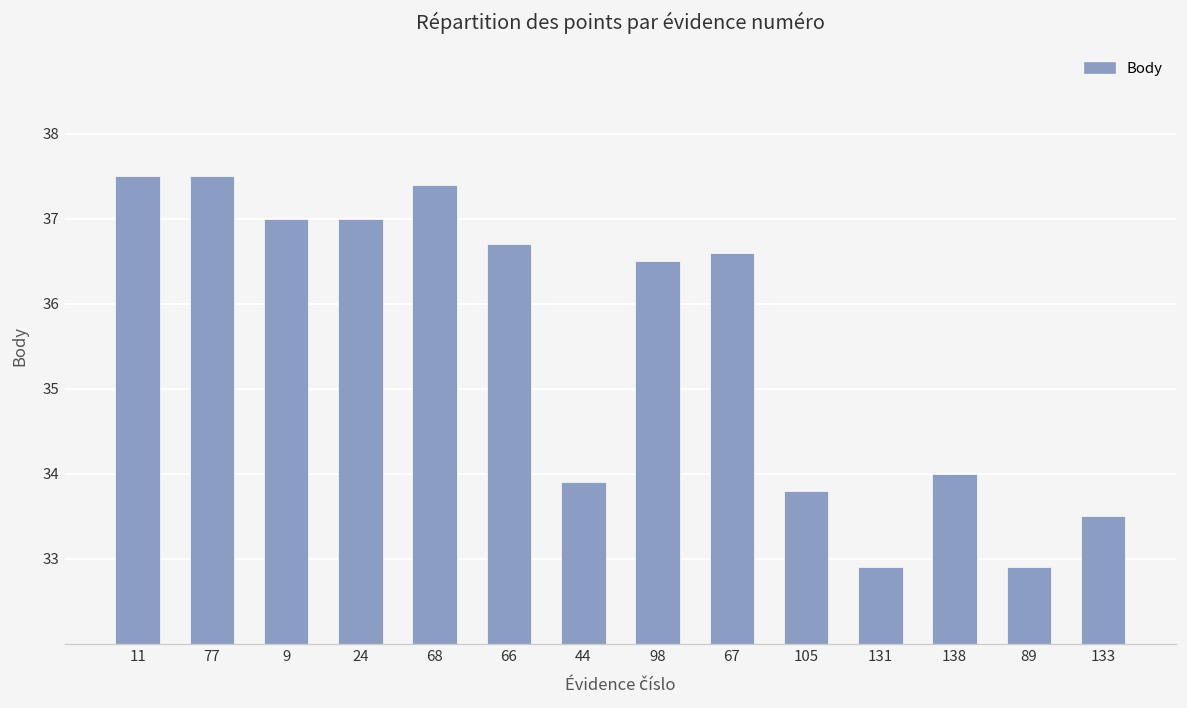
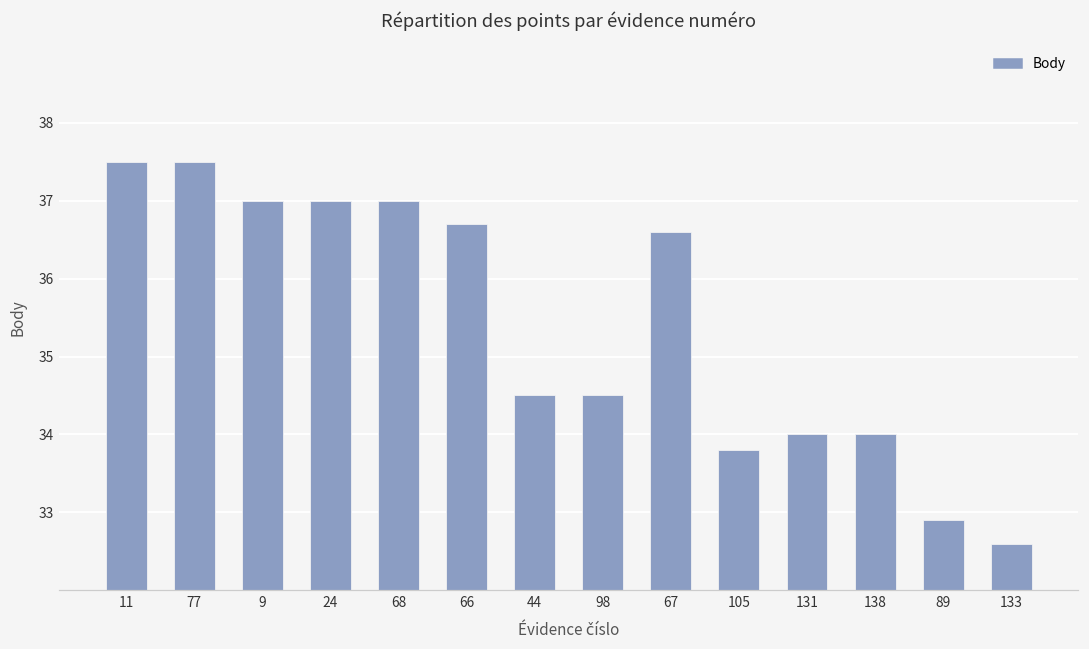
  {
    "11": 37.5,
    "77": 37.5,
    "9": 37.0,
    "24": 37.0,
-   "68": 37.4,
+   "68": 37.0,
    "66": 36.7,
-   "44": 33.9,
-   "98": 36.5,
+   "44": 34.5,
+   "98": 34.5,
    "67": 36.6,
    "105": 33.8,
-   "131": 32.9,
+   "131": 34.0,
    "138": 34.0,
    "89": 32.9,
-   "133": 33.5
+   "133": 32.6
  }
